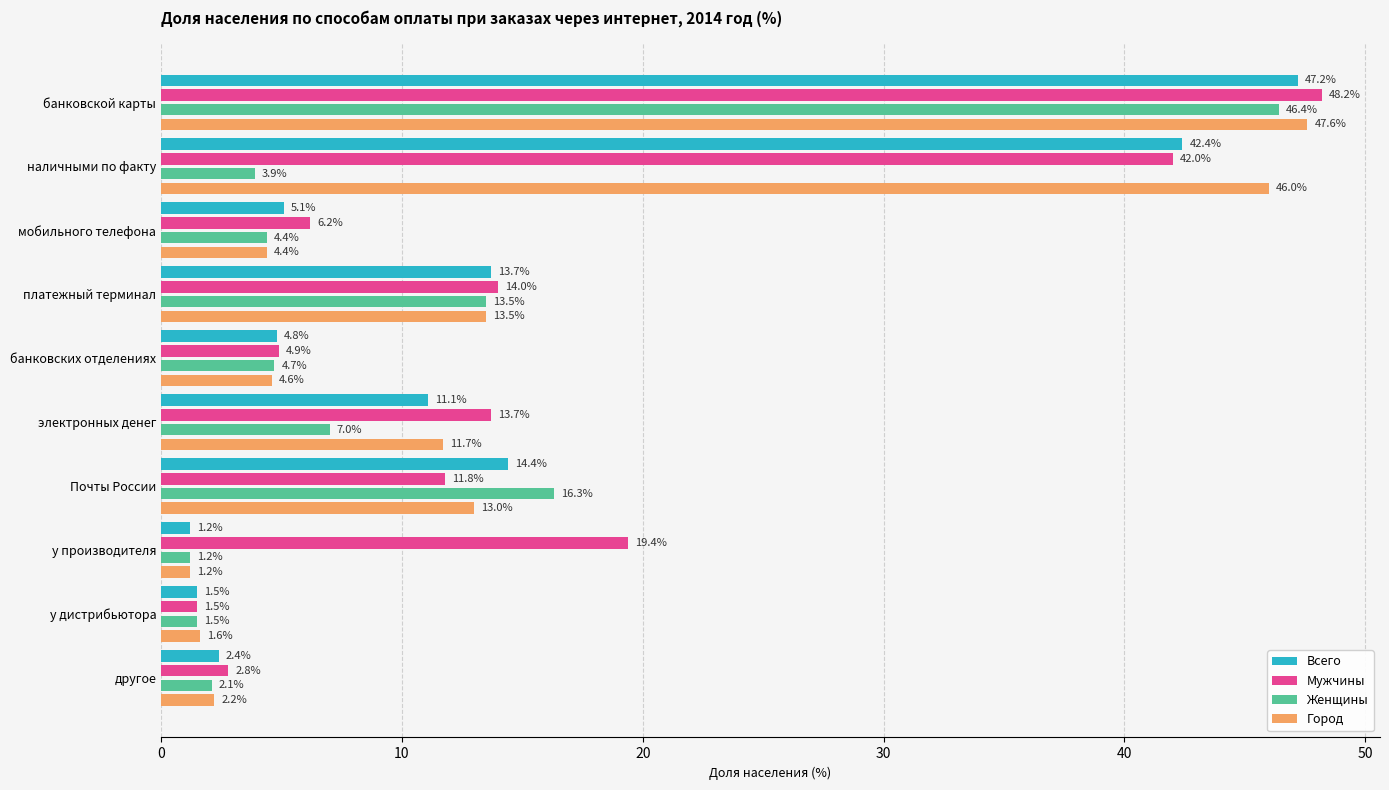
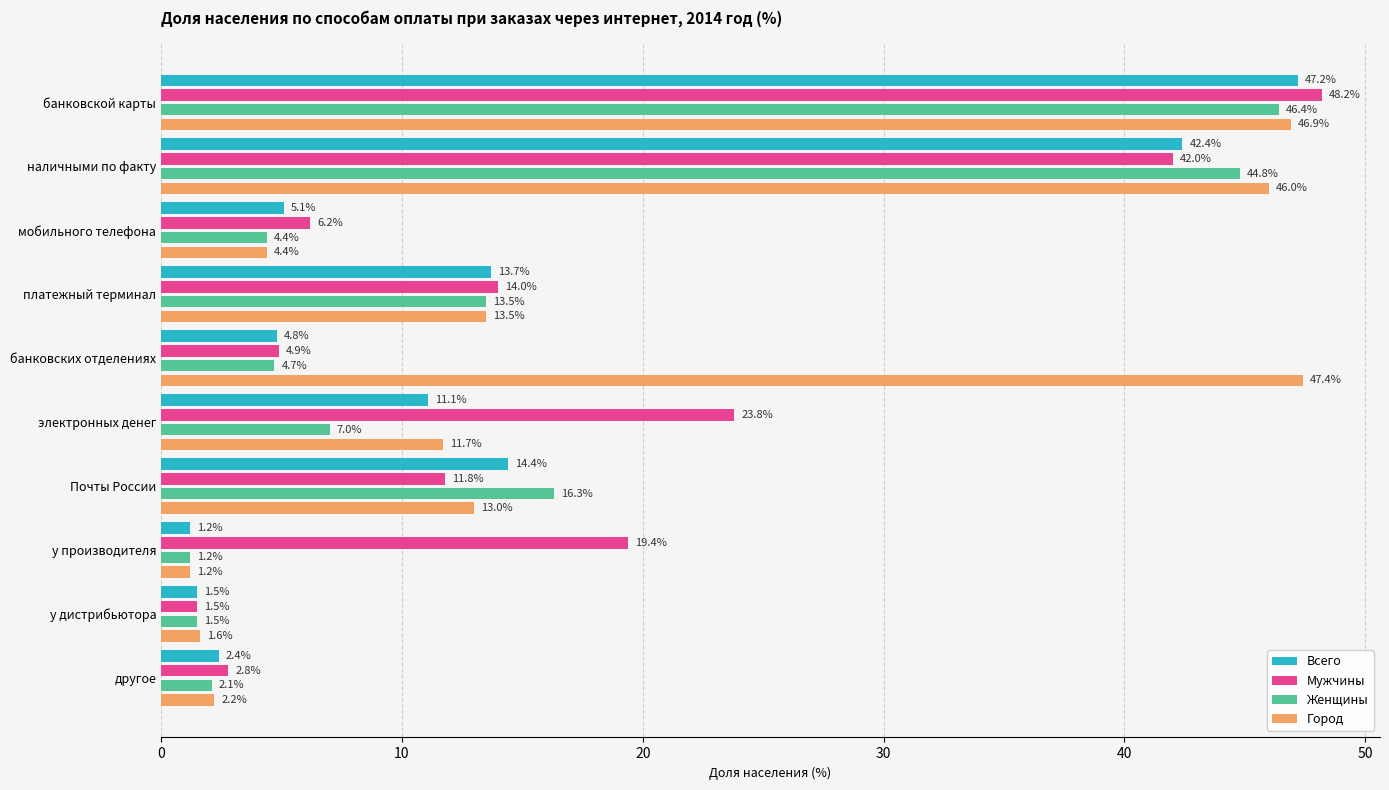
  {
    "Всего": {
      "банковской карты": "47.2%",
      "наличными по факту": "42.4%",
      "мобильного телефона": "5.1%",
      "платежный терминал": "13.7%",
      "банковских отделениях": "4.8%",
      "электронных денег": "11.1%",
      "Почты России": "14.4%",
      "у производителя": "1.2%",
      "у дистрибьютора": "1.5%",
      "другое": "2.4%"
    },
    "Мужчины": {
      "банковской карты": "48.2%",
      "наличными по факту": "42.0%",
      "мобильного телефона": "6.2%",
      "платежный терминал": "14.0%",
      "банковских отделениях": "4.9%",
-     "электронных денег": "13.7%",
+     "электронных денег": "23.8%",
      "Почты России": "11.8%",
      "у производителя": "19.4%",
      "у дистрибьютора": "1.5%",
      "другое": "2.8%"
    },
    "Женщины": {
      "банковской карты": "46.4%",
-     "наличными по факту": "3.9%",
+     "наличными по факту": "44.8%",
      "мобильного телефона": "4.4%",
      "платежный терминал": "13.5%",
      "банковских отделениях": "4.7%",
      "электронных денег": "7.0%",
      "Почты России": "16.3%",
      "у производителя": "1.2%",
      "у дистрибьютора": "1.5%",
      "другое": "2.1%"
    },
    "Город": {
-     "банковской карты": "47.6%",
+     "банковской карты": "46.9%",
      "наличными по факту": "46.0%",
      "мобильного телефона": "4.4%",
      "платежный терминал": "13.5%",
-     "банковских отделениях": "4.6%",
+     "банковских отделениях": "47.4%",
      "электронных денег": "11.7%",
      "Почты России": "13.0%",
      "у производителя": "1.2%",
      "у дистрибьютора": "1.6%",
      "другое": "2.2%"
    }
  }
